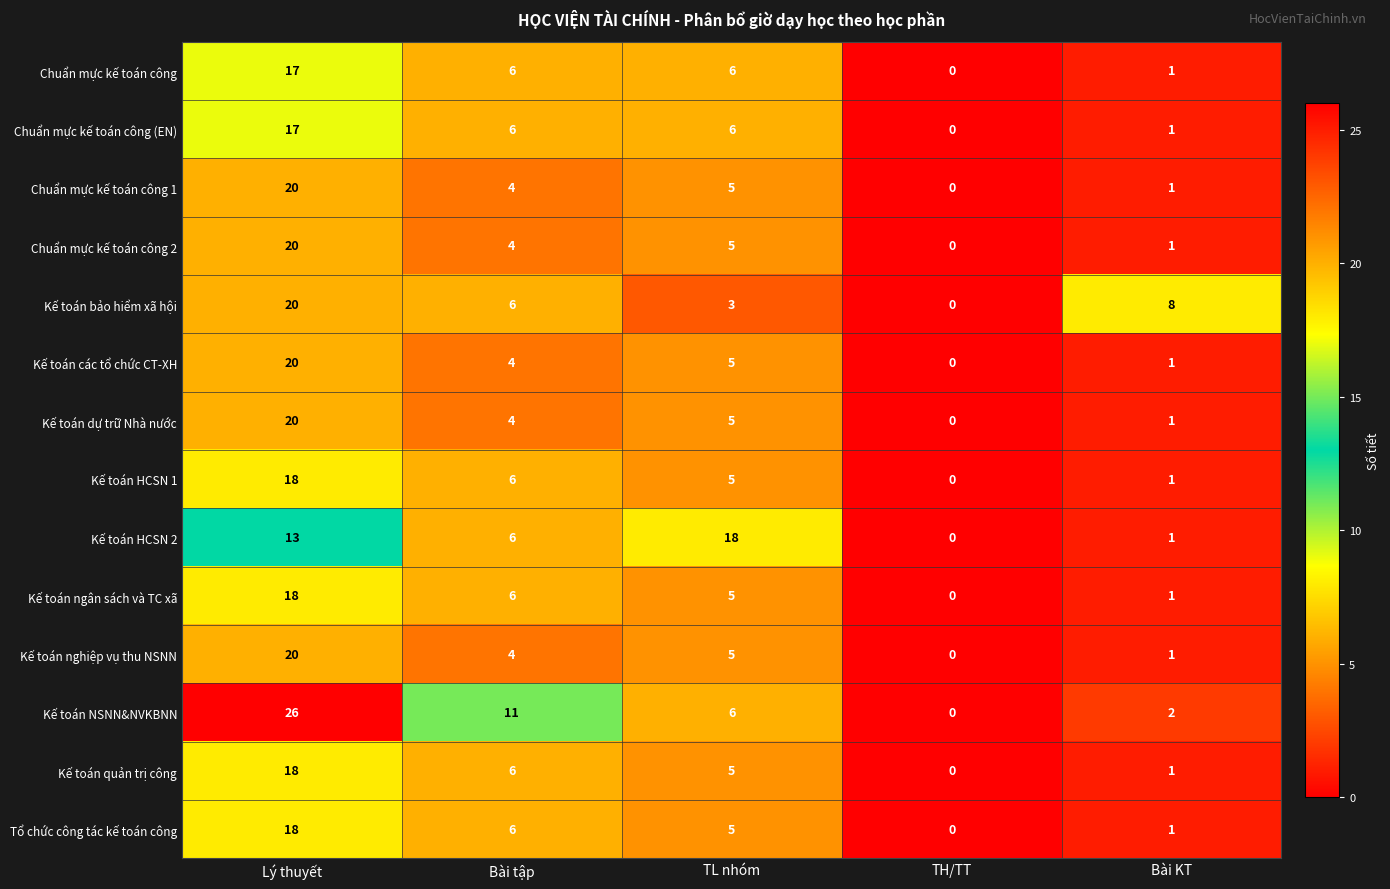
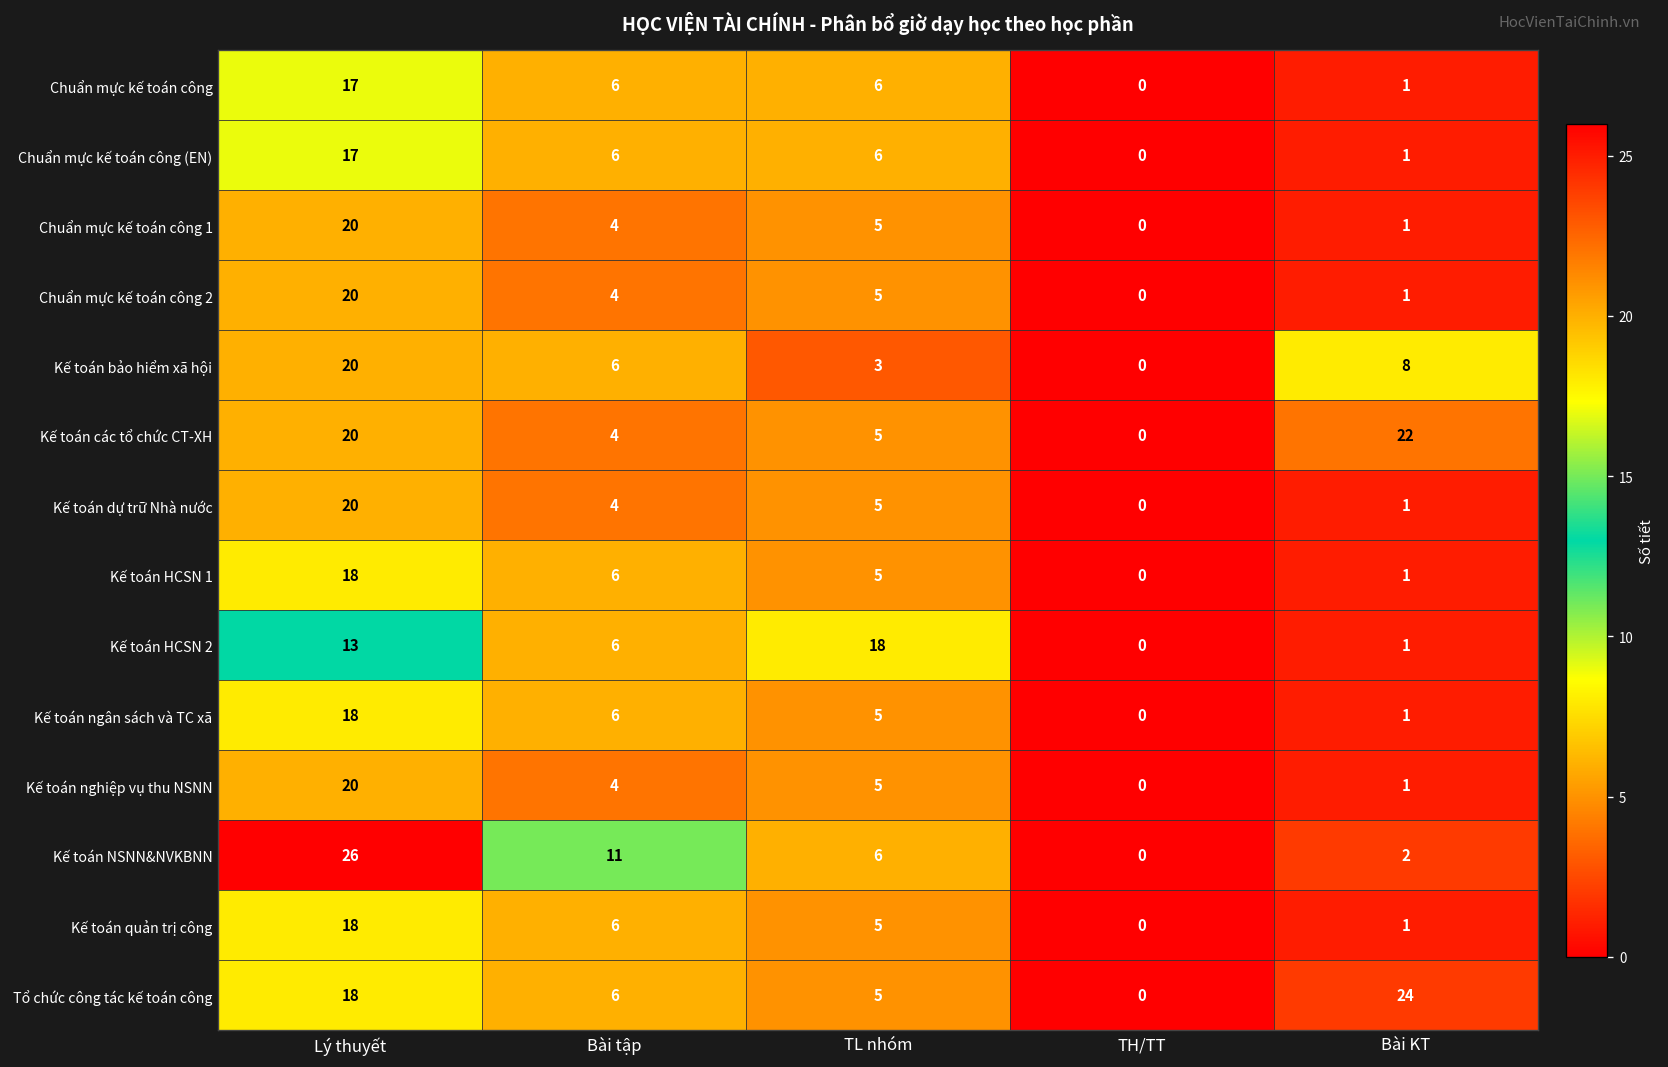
  {
    "Chuẩn mực kế toán công": {
      "Lý thuyết": 17,
      "Bài tập": 6,
      "TL nhóm": 6,
      "TH/TT": 0,
      "Bài KT": 1
    },
    "Chuẩn mực kế toán công (EN)": {
      "Lý thuyết": 17,
      "Bài tập": 6,
      "TL nhóm": 6,
      "TH/TT": 0,
      "Bài KT": 1
    },
    "Chuẩn mực kế toán công 1": {
      "Lý thuyết": 20,
      "Bài tập": 4,
      "TL nhóm": 5,
      "TH/TT": 0,
      "Bài KT": 1
    },
    "Chuẩn mực kế toán công 2": {
      "Lý thuyết": 20,
      "Bài tập": 4,
      "TL nhóm": 5,
      "TH/TT": 0,
      "Bài KT": 1
    },
    "Kế toán bảo hiểm xã hội": {
      "Lý thuyết": 20,
      "Bài tập": 6,
      "TL nhóm": 3,
      "TH/TT": 0,
      "Bài KT": 8
    },
    "Kế toán các tổ chức CT-XH": {
      "Lý thuyết": 20,
      "Bài tập": 4,
      "TL nhóm": 5,
      "TH/TT": 0,
-     "Bài KT": 1
+     "Bài KT": 22
    },
    "Kế toán dự trữ Nhà nước": {
      "Lý thuyết": 20,
      "Bài tập": 4,
      "TL nhóm": 5,
      "TH/TT": 0,
      "Bài KT": 1
    },
    "Kế toán HCSN 1": {
      "Lý thuyết": 18,
      "Bài tập": 6,
      "TL nhóm": 5,
      "TH/TT": 0,
      "Bài KT": 1
    },
    "Kế toán HCSN 2": {
      "Lý thuyết": 13,
      "Bài tập": 6,
      "TL nhóm": 18,
      "TH/TT": 0,
      "Bài KT": 1
    },
    "Kế toán ngân sách và TC xã": {
      "Lý thuyết": 18,
      "Bài tập": 6,
      "TL nhóm": 5,
      "TH/TT": 0,
      "Bài KT": 1
    },
    "Kế toán nghiệp vụ thu NSNN": {
      "Lý thuyết": 20,
      "Bài tập": 4,
      "TL nhóm": 5,
      "TH/TT": 0,
      "Bài KT": 1
    },
    "Kế toán NSNN&NVKBNN": {
      "Lý thuyết": 26,
      "Bài tập": 11,
      "TL nhóm": 6,
      "TH/TT": 0,
      "Bài KT": 2
    },
    "Kế toán quản trị công": {
      "Lý thuyết": 18,
      "Bài tập": 6,
      "TL nhóm": 5,
      "TH/TT": 0,
      "Bài KT": 1
    },
    "Tổ chức công tác kế toán công": {
      "Lý thuyết": 18,
      "Bài tập": 6,
      "TL nhóm": 5,
      "TH/TT": 0,
-     "Bài KT": 1
+     "Bài KT": 24
    }
  }
